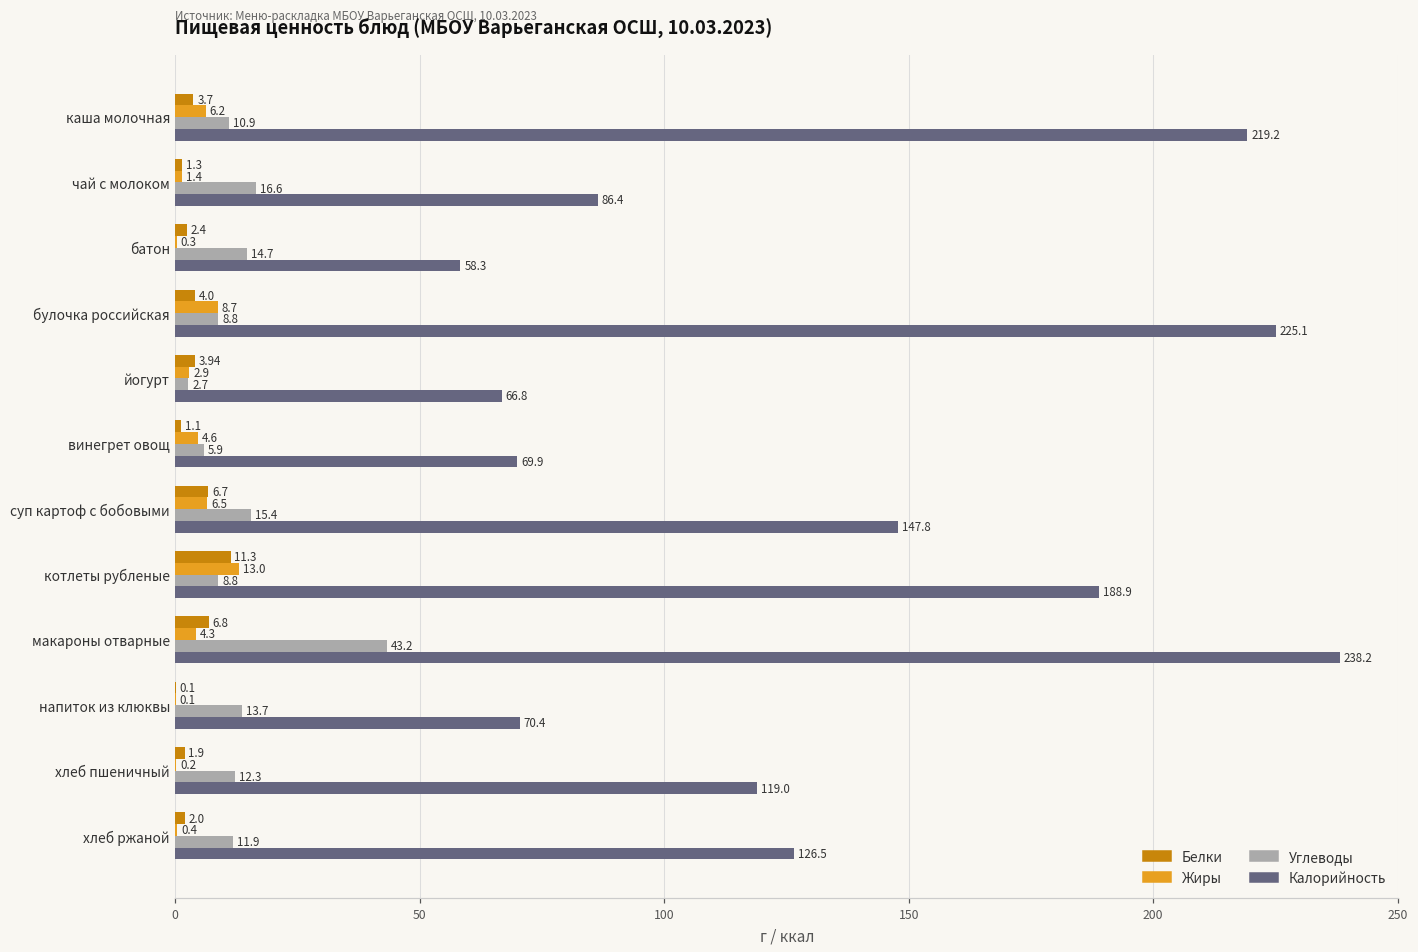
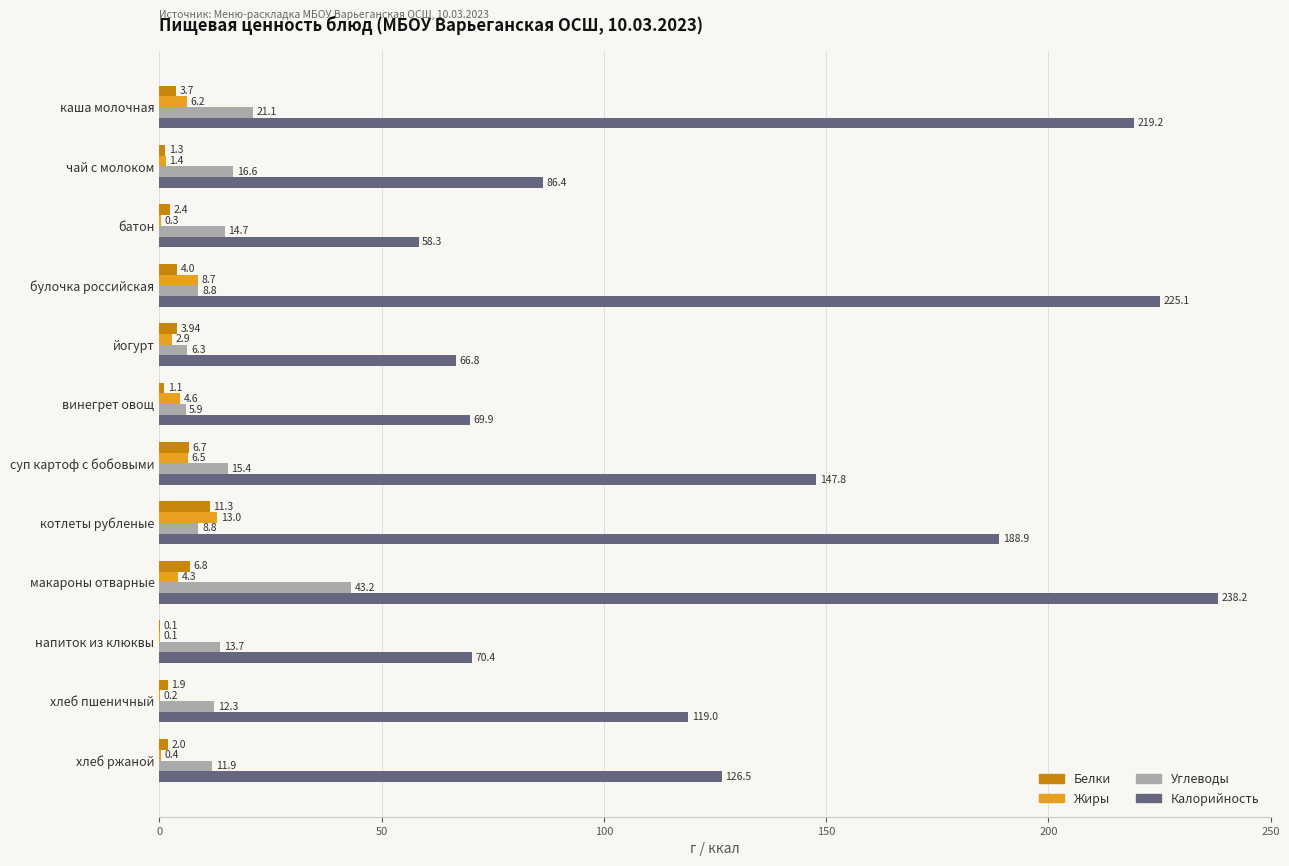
  {
    "Углеводы": {
-     "каша молочная": 10.9,
+     "каша молочная": 21.1,
      "чай с молоком": 16.6,
      "батон": 14.7,
      "булочка российская": 8.8,
-     "йогурт": 2.7,
+     "йогурт": 6.3,
      "винегрет овощ": 5.9,
      "суп картоф с бобовыми": 15.4,
      "котлеты рубленые": 8.8,
      "макароны отварные": 43.2,
      "напиток из клюквы": 13.7,
      "хлеб пшеничный": 12.3,
      "хлеб ржаной": 11.9
    },
    "Калорийность": {
      "каша молочная": 219.2,
      "чай с молоком": 86.4,
      "батон": 58.3,
      "булочка российская": 225.1,
      "йогурт": 66.8,
      "винегрет овощ": 69.9,
      "суп картоф с бобовыми": 147.8,
      "котлеты рубленые": 188.9,
      "макароны отварные": 238.2,
      "напиток из клюквы": 70.4,
      "хлеб пшеничный": 119.0,
      "хлеб ржаной": 126.5
    }
  }
